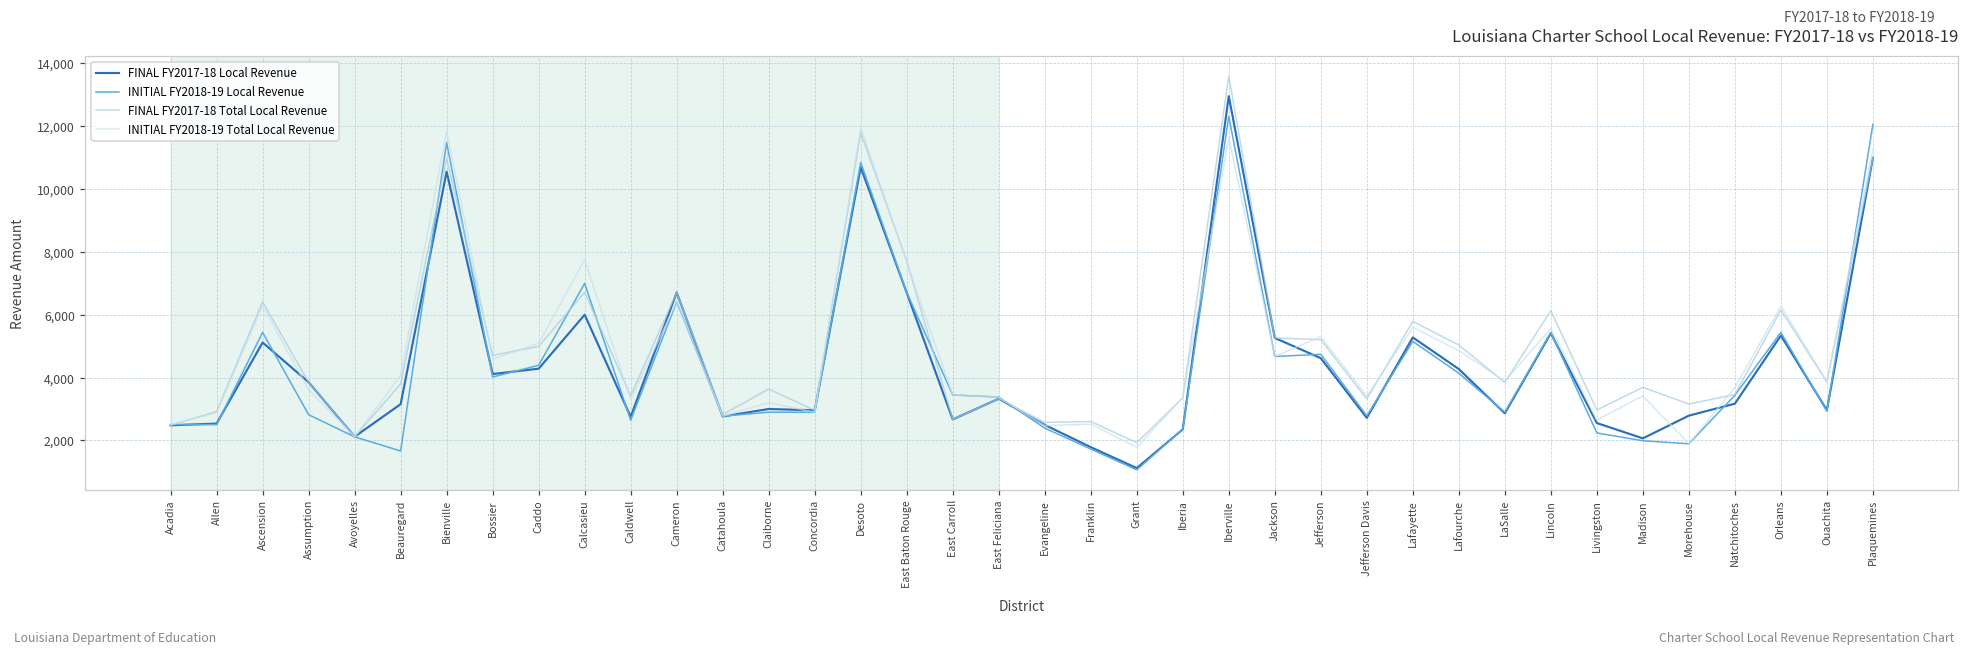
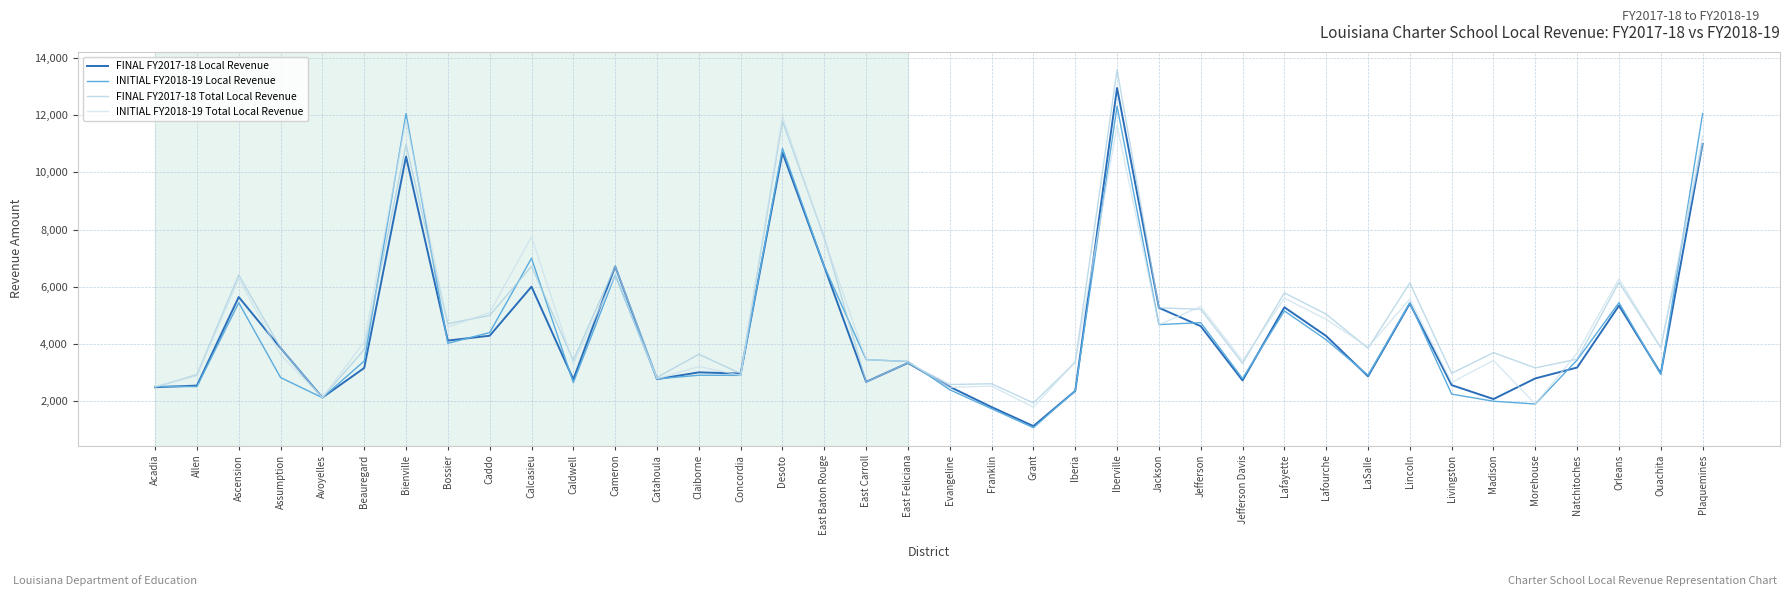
  {
    "FINAL FY2017-18 Local Revenue": {
-     "Ascension": "5,100",
+     "Ascension": "5,600",
      "Beauregard": "3,200",
      "Bienville": "10,600",
      "Bossier": "4,100",
      "Caddo": "4,300",
      "Calcasieu": "6,000",
      "Caldwell": "2,800",
      "Claiborne": "3,000",
      "Desoto": "10,700",
      "Iberville": "13,000",
      "Jefferson": "4,600",
      "Lafayette": "5,300",
      "Lafourche": "4,300",
      "Livingston": "2,600",
      "Morehouse": "2,800",
      "Natchitoches": "3,200",
      "Orleans": "5,300"
    },
    "INITIAL FY2018-19 Local Revenue": {
      "Ascension": "5,400",
      "Assumption": "2,800",
-     "Beauregard": "1,700",
-     "Bienville": "11,500",
+     "Beauregard": "3,400",
+     "Bienville": "12,100",
      "Bossier": "4,000",
      "Caddo": "4,400",
      "Calcasieu": "7,000",
      "Caldwell": "2,600",
      "Claiborne": "2,900",
      "Desoto": "10,800",
      "Iberville": "12,300",
      "Jefferson": "4,700",
      "Lafayette": "5,200",
      "Lafourche": "4,100",
      "Livingston": "2,200",
      "Orleans": "5,400",
      "Plaquemines": "12,100"
    }
  }
